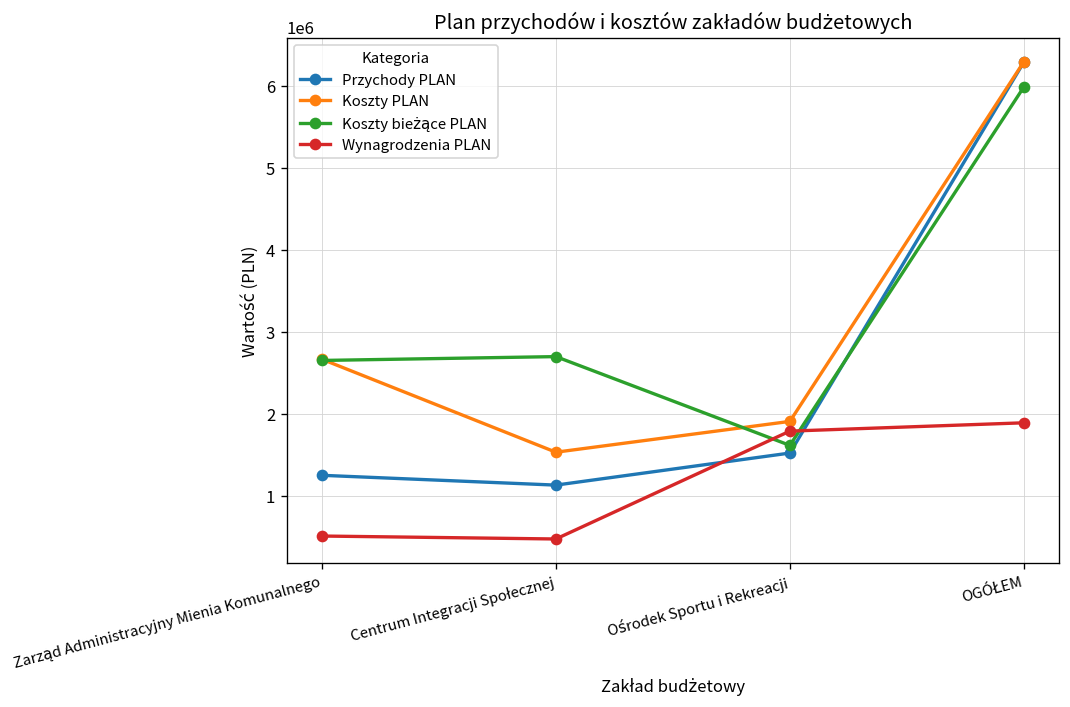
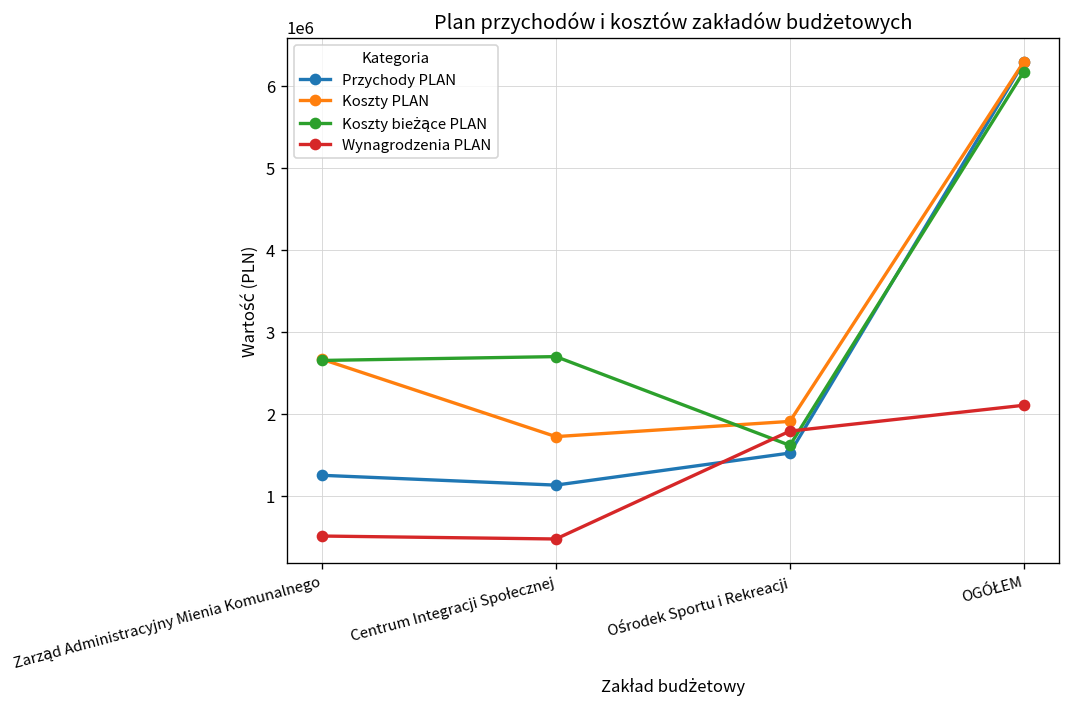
  {
    "Przychody PLAN": {
      "Zarząd Administracyjny Mienia Komunalnego": 1200000,
      "Centrum Integracji Społecznej": 1100000,
      "Ośrodek Sportu i Rekreacji": 1500000
    },
    "Koszty PLAN": {
-     "Centrum Integracji Społecznej": 1500000,
+     "Centrum Integracji Społecznej": 1700000,
      "Ośrodek Sportu i Rekreacji": 1900000
    },
    "Koszty bieżące PLAN": {
      "Centrum Integracji Społecznej": 2700000,
      "Ośrodek Sportu i Rekreacji": 1600000,
-     "OGÓŁEM": 6000000
+     "OGÓŁEM": 6200000
    },
    "Wynagrodzenia PLAN": {
      "Zarząd Administracyjny Mienia Komunalnego": 500000,
      "Centrum Integracji Społecznej": 500000,
      "Ośrodek Sportu i Rekreacji": 1800000,
-     "OGÓŁEM": 1900000
+     "OGÓŁEM": 2100000
    }
  }
